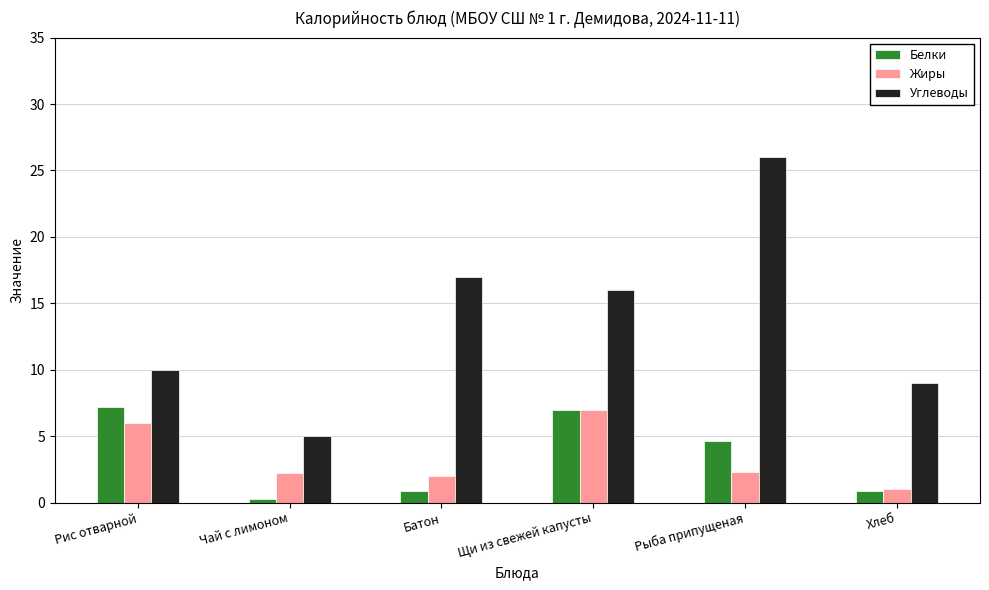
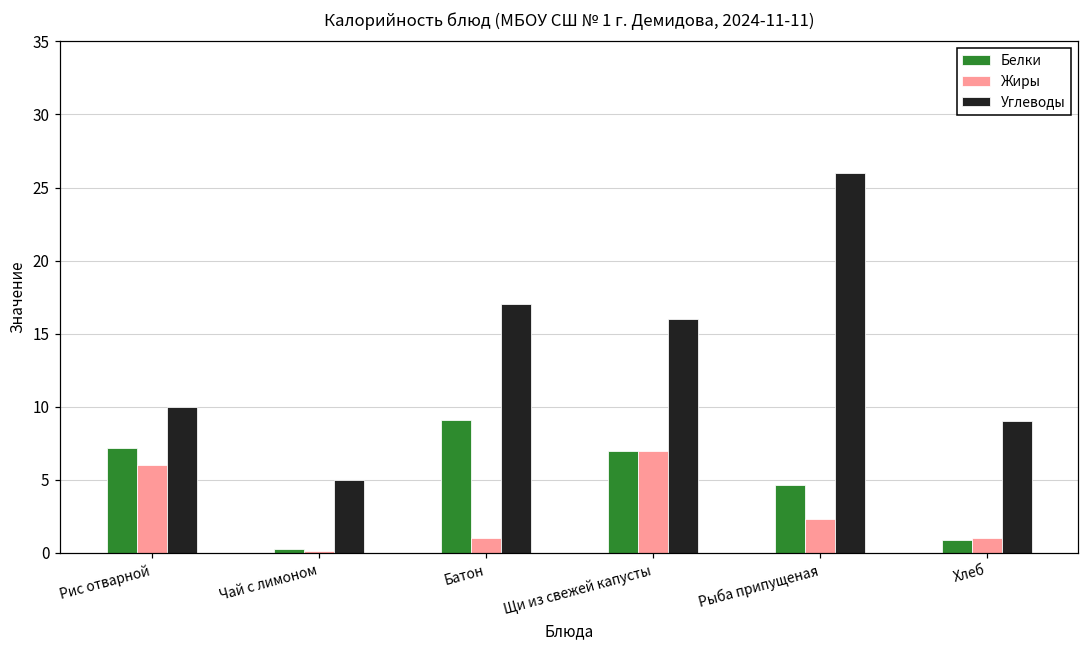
  {
    "Белки": {
      "Рис отварной": 7.2,
      "Чай с лимоном": 0.2,
-     "Батон": 0.9,
+     "Батон": 9.1,
      "Щи из свежей капусты": 7.0,
      "Рыба припущеная": 4.7,
      "Хлеб": 0.9
    },
    "Жиры": {
      "Рис отварной": 6.0,
-     "Чай с лимоном": 2.2,
-     "Батон": 2,
+     "Чай с лимоном": 0.1,
+     "Батон": 1,
      "Щи из свежей капусты": 7.0,
      "Рыба припущеная": 2.3,
      "Хлеб": 1.0
    },
    "Углеводы": {
      "Рис отварной": 10.0,
      "Чай с лимоном": 5.0,
      "Батон": 17.0,
      "Щи из свежей капусты": 16.0,
      "Рыба припущеная": 26.0,
      "Хлеб": 9.0
    }
  }
